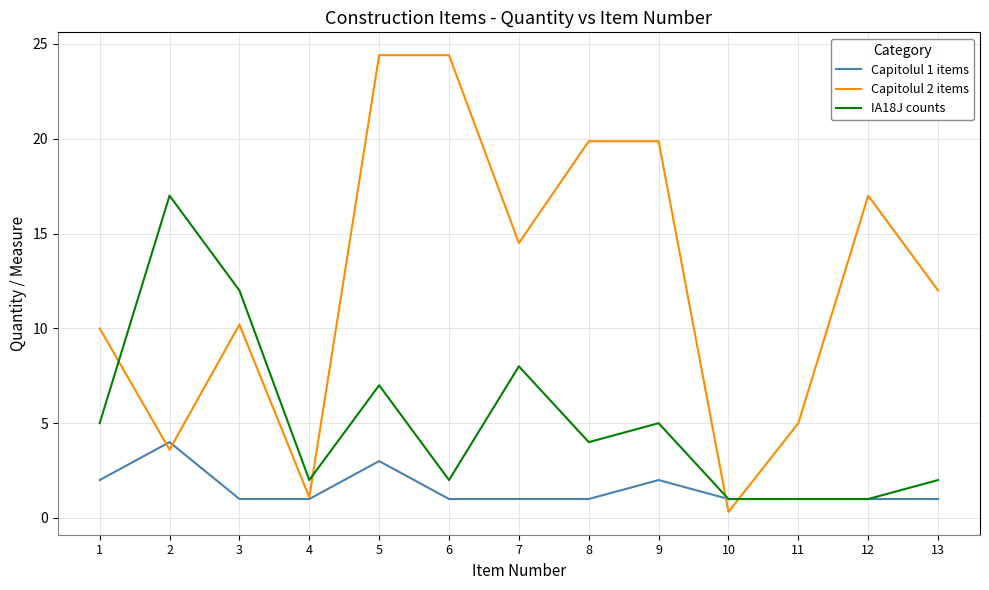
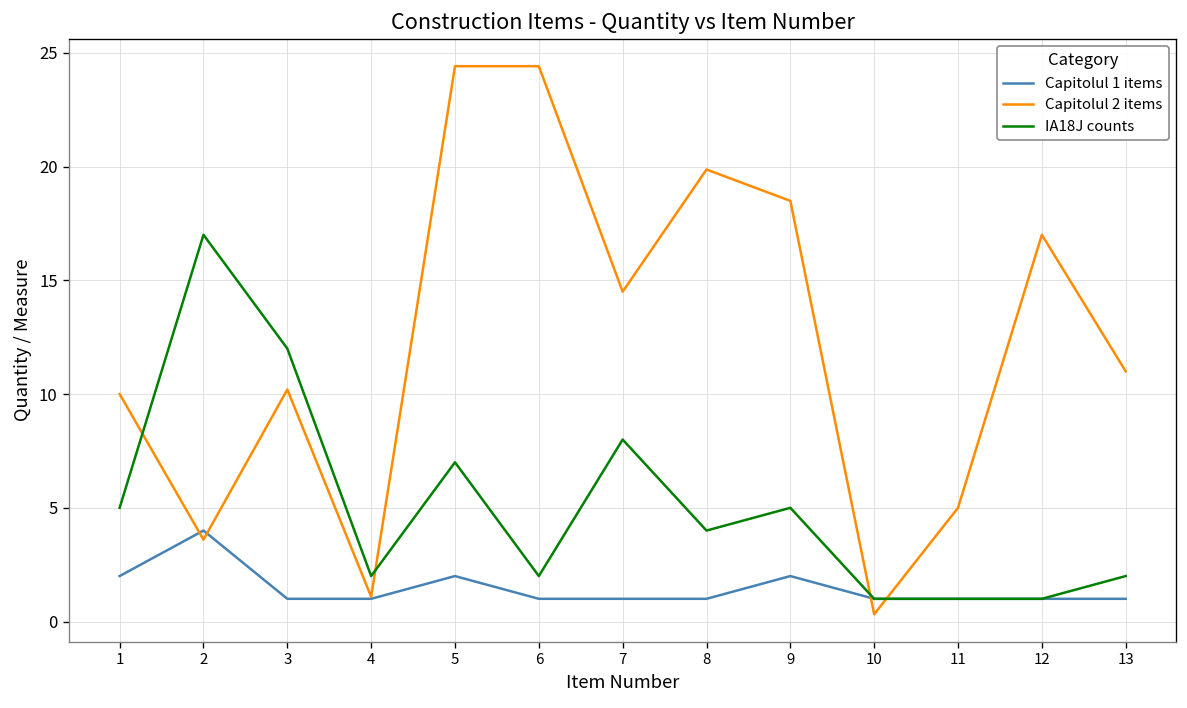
  {
    "Capitolul 1 items": {
      "1": 2,
      "2": 4,
      "3": 1,
-     "5": 3,
+     "5": 2,
      "6": 1,
      "7": 1,
      "8": 1,
      "9": 2,
      "13": 1
    },
    "Capitolul 2 items": {
      "1": 10.0,
      "2": 3.6,
      "3": 10.2,
      "5": 24.4,
      "6": 24.4,
      "7": 14.5,
      "8": 19.9,
-     "9": 19.9,
+     "9": 18.5,
      "10": 0.3,
      "11": 5.0,
      "12": 17.0,
-     "13": 12
+     "13": 11
    },
    "IA18J counts": {
      "1": 5.0,
      "2": 17.0,
      "3": 12.0,
      "4": 2.0,
      "5": 7.0,
      "6": 2.0,
      "7": 8.0,
      "8": 4.0,
      "9": 5.0,
      "13": 2.0
    }
  }
